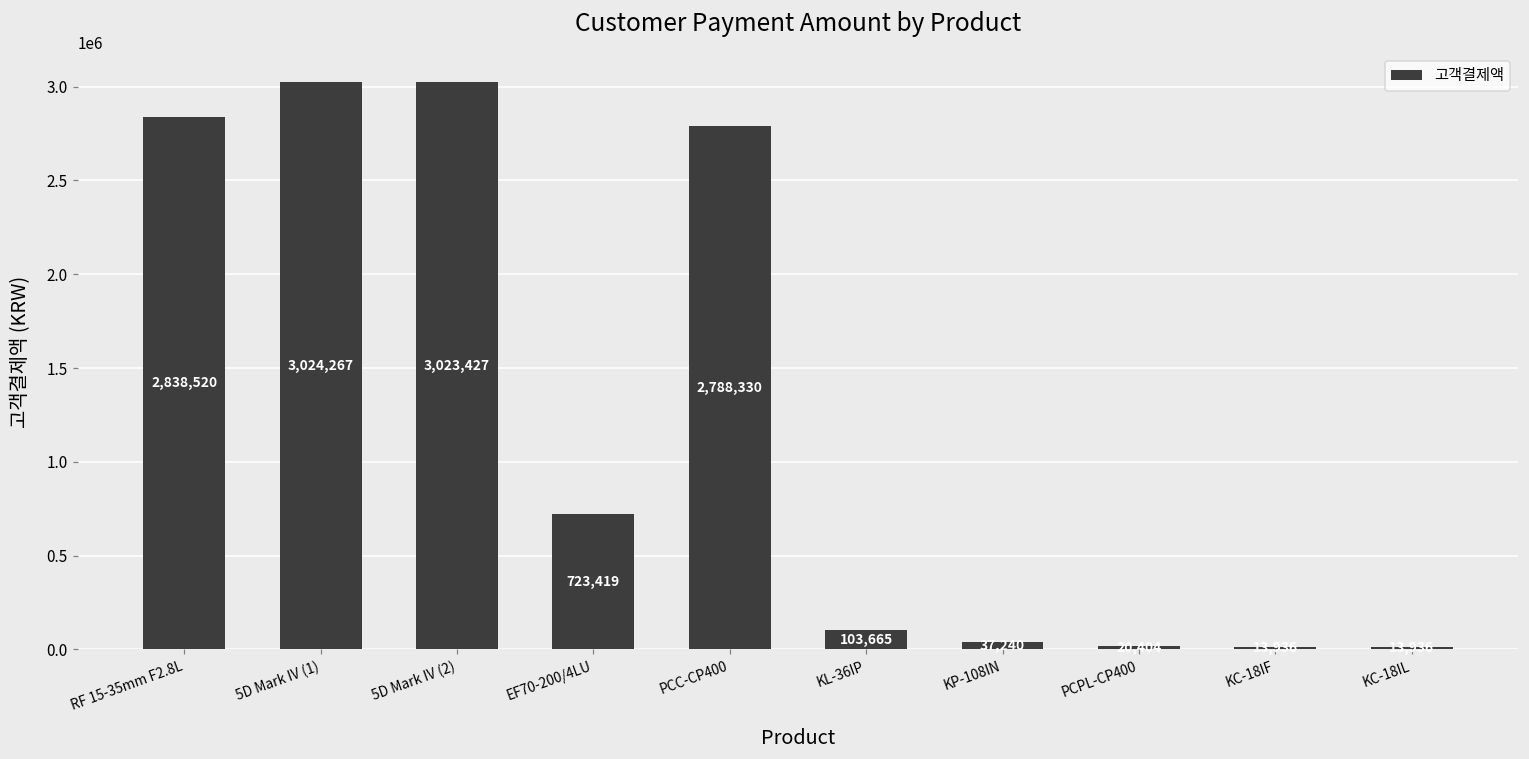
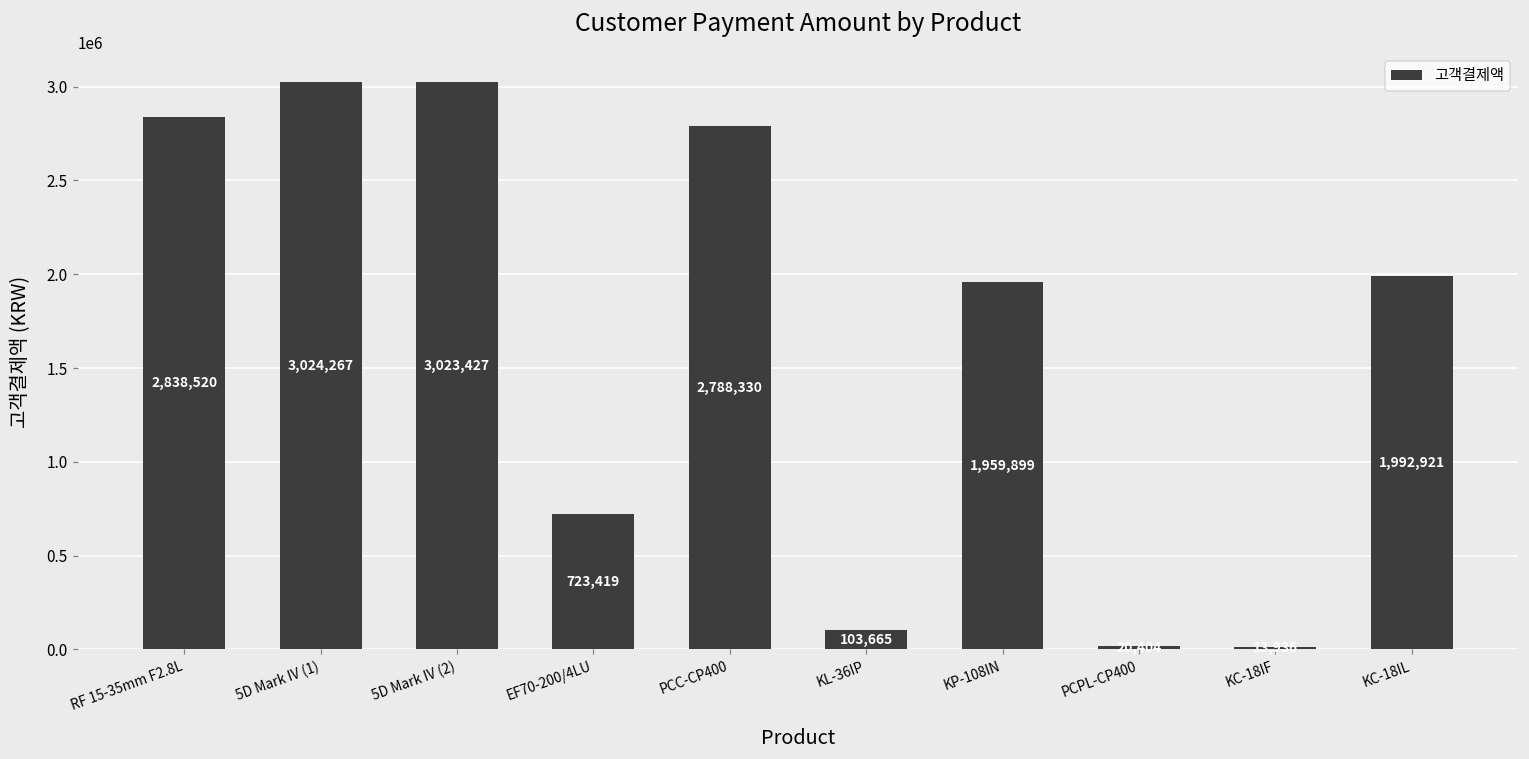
  {
-   "KP-108IN": 40000,
+   "KP-108IN": 1960000,
    "PCPL-CP400": 20000,
-   "KC-18IL": 10000
+   "KC-18IL": 1990000
  }
